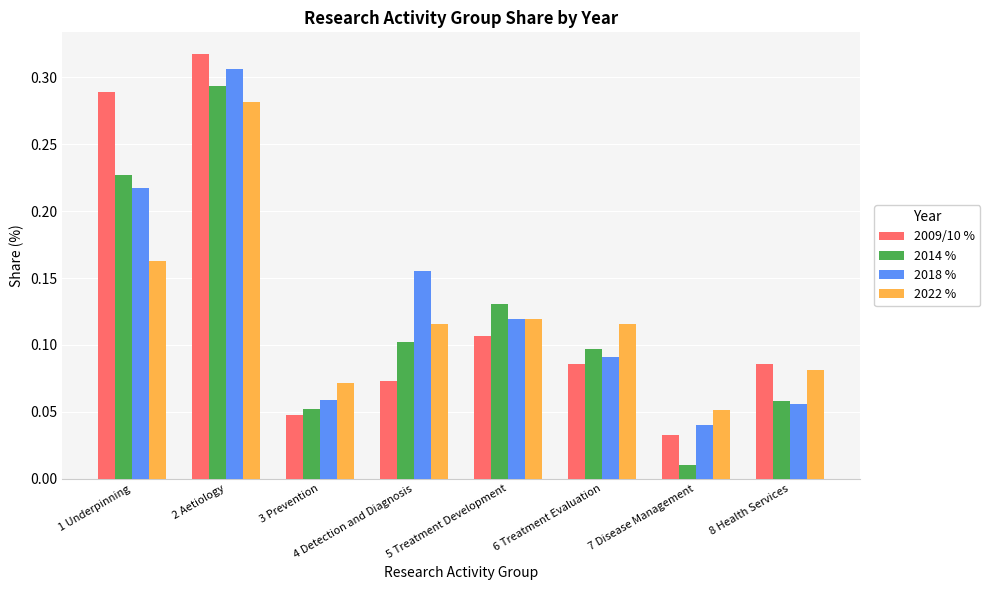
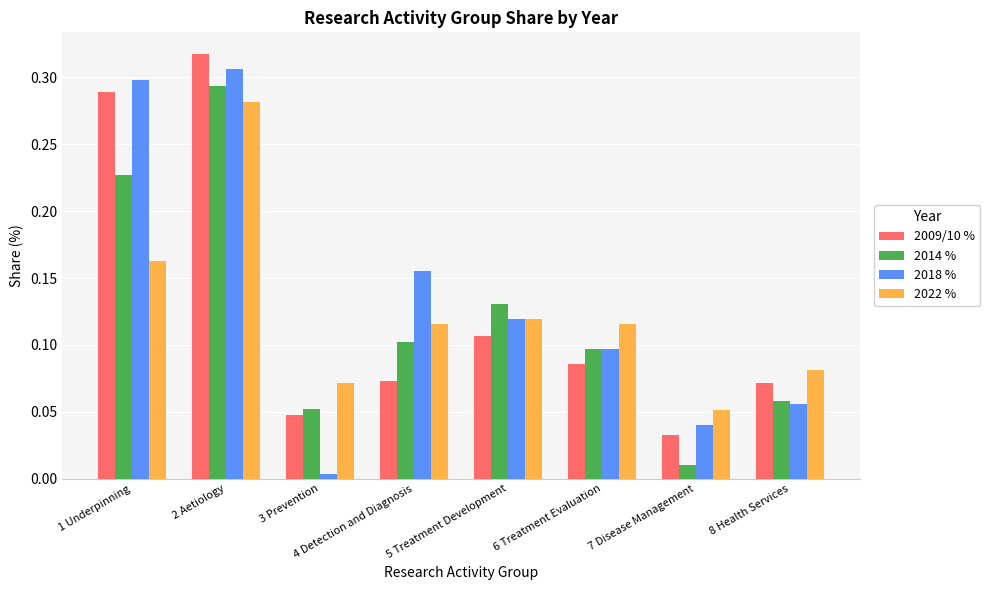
  {
    "2009/10 %": {
      "1 Underpinning": 0.289,
      "2 Aetiology": 0.318,
      "3 Prevention": 0.048,
      "4 Detection and Diagnosis": 0.073,
      "5 Treatment Development": 0.107,
      "6 Treatment Evaluation": 0.085,
      "7 Disease Management": 0.032,
-     "8 Health Services": 0.086
+     "8 Health Services": 0.071
    },
    "2014 %": {
      "1 Underpinning": 0.227,
      "2 Aetiology": 0.293,
      "3 Prevention": 0.052,
      "4 Detection and Diagnosis": 0.102,
      "5 Treatment Development": 0.130,
      "6 Treatment Evaluation": 0.097,
      "7 Disease Management": 0.011,
      "8 Health Services": 0.058
    },
    "2018 %": {
-     "1 Underpinning": 0.217,
+     "1 Underpinning": 0.298,
      "2 Aetiology": 0.306,
-     "3 Prevention": 0.059,
+     "3 Prevention": 0.003,
      "4 Detection and Diagnosis": 0.155,
      "5 Treatment Development": 0.119,
-     "6 Treatment Evaluation": 0.091,
+     "6 Treatment Evaluation": 0.097,
      "7 Disease Management": 0.040,
      "8 Health Services": 0.056
    },
    "2022 %": {
      "1 Underpinning": 0.163,
      "2 Aetiology": 0.282,
      "3 Prevention": 0.071,
      "4 Detection and Diagnosis": 0.116,
      "5 Treatment Development": 0.120,
      "6 Treatment Evaluation": 0.116,
      "7 Disease Management": 0.051,
      "8 Health Services": 0.081
    }
  }
